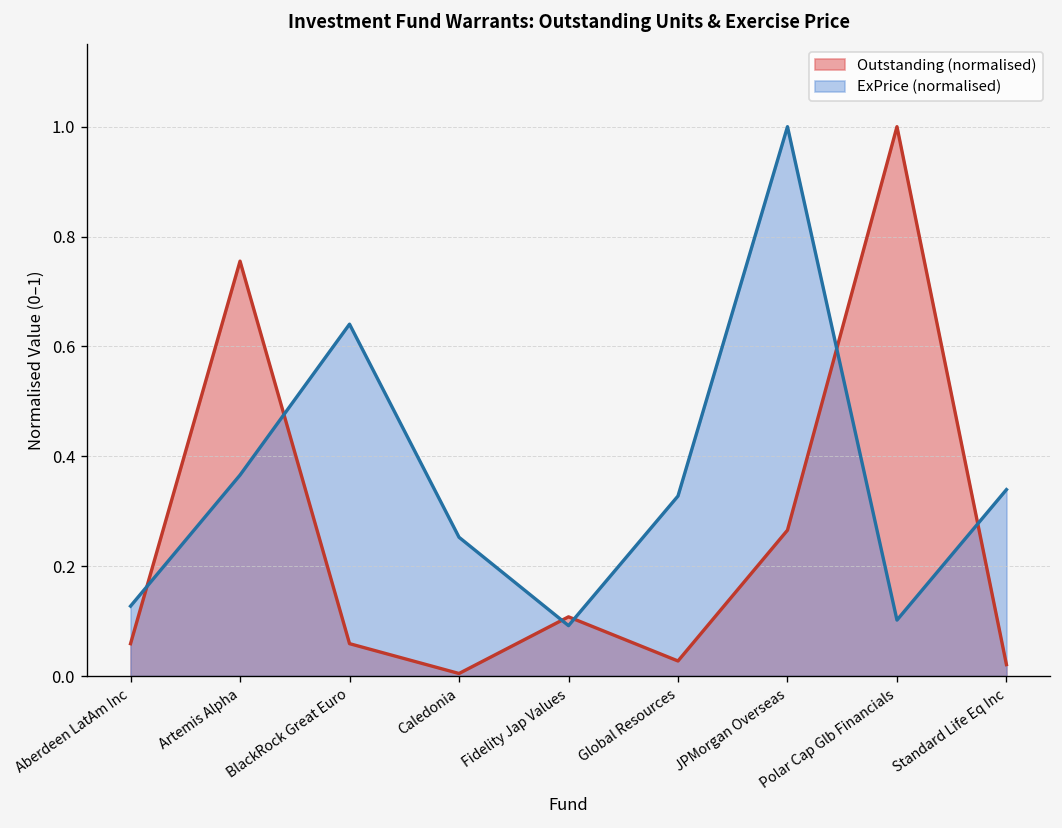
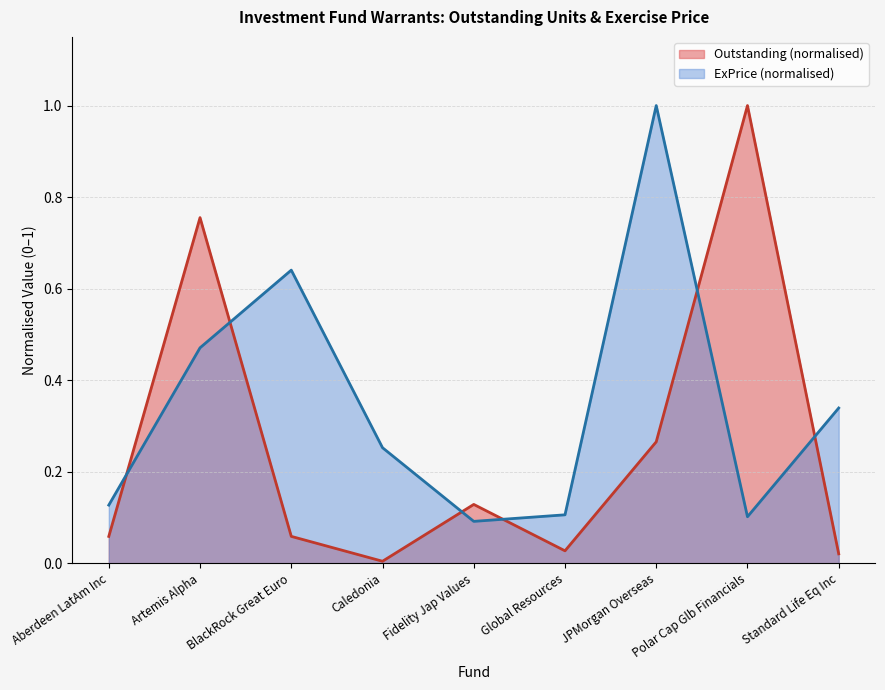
  {
    "Outstanding (normalised)": {
      "Aberdeen LatAm Inc": 0.06,
      "Artemis Alpha": 0.76,
      "BlackRock Great Euro": 0.06,
      "Caledonia": 0.00,
-     "Fidelity Jap Values": 0.11,
+     "Fidelity Jap Values": 0.13,
      "Global Resources": 0.03,
      "JPMorgan Overseas": 0.27,
      "Polar Cap Glb Financials": 1.00,
      "Standard Life Eq Inc": 0.02
    },
    "ExPrice (normalised)": {
      "Aberdeen LatAm Inc": 0.13,
-     "Artemis Alpha": 0.37,
+     "Artemis Alpha": 0.47,
      "BlackRock Great Euro": 0.64,
      "Caledonia": 0.25,
      "Fidelity Jap Values": 0.09,
-     "Global Resources": 0.33,
+     "Global Resources": 0.11,
      "JPMorgan Overseas": 1.00,
      "Polar Cap Glb Financials": 0.10,
      "Standard Life Eq Inc": 0.34
    }
  }
